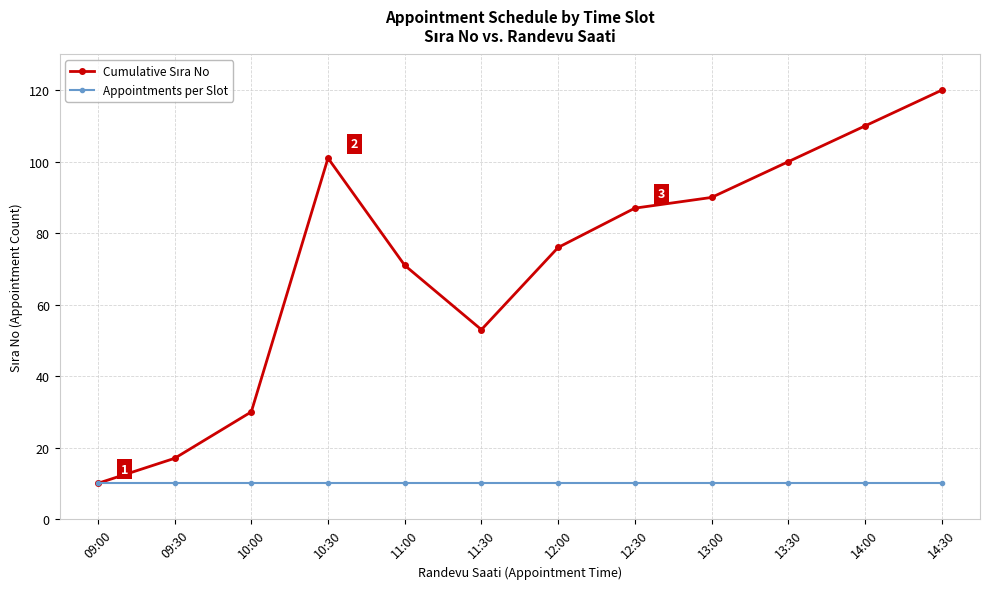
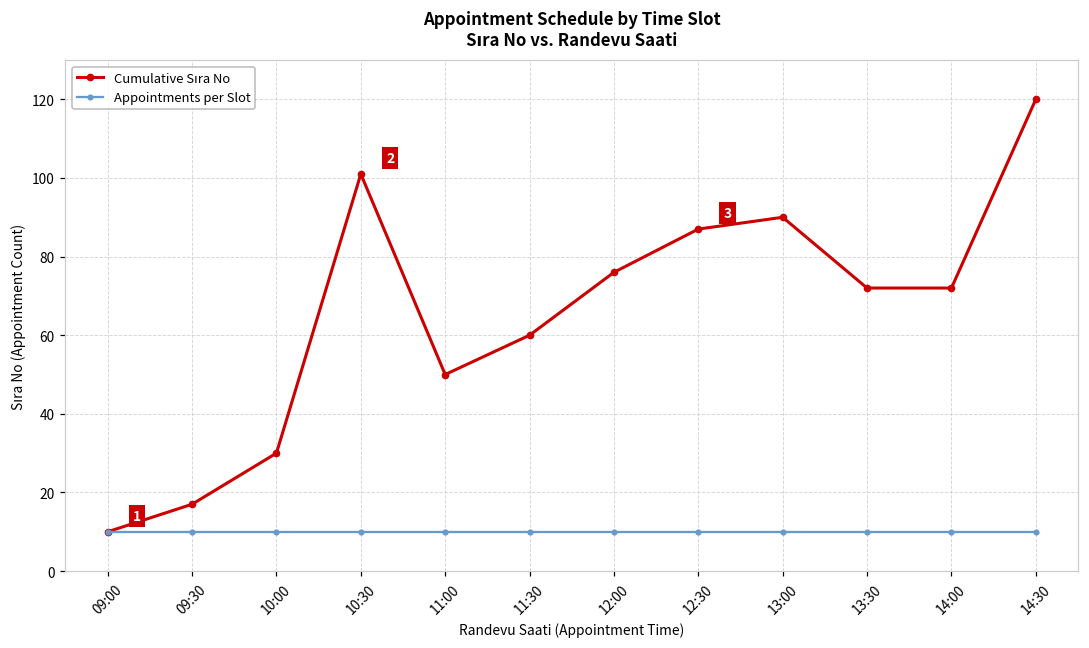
  {
    "Cumulative Sıra No": {
      "09:30": 17,
      "10:00": 30,
-     "11:00": 71,
-     "11:30": 53,
+     "11:00": 50,
+     "11:30": 60,
      "12:00": 76,
      "13:00": 90,
-     "13:30": 100,
-     "14:00": 110,
+     "13:30": 72,
+     "14:00": 72,
      "14:30": 120
    },
    "Appointments per Slot": {
      "09:30": 10,
      "10:00": 10,
      "10:30": 10,
      "11:00": 10,
      "11:30": 10,
      "12:00": 10,
      "12:30": 10,
      "13:00": 10,
      "13:30": 10,
      "14:00": 10,
      "14:30": 10
    }
  }
